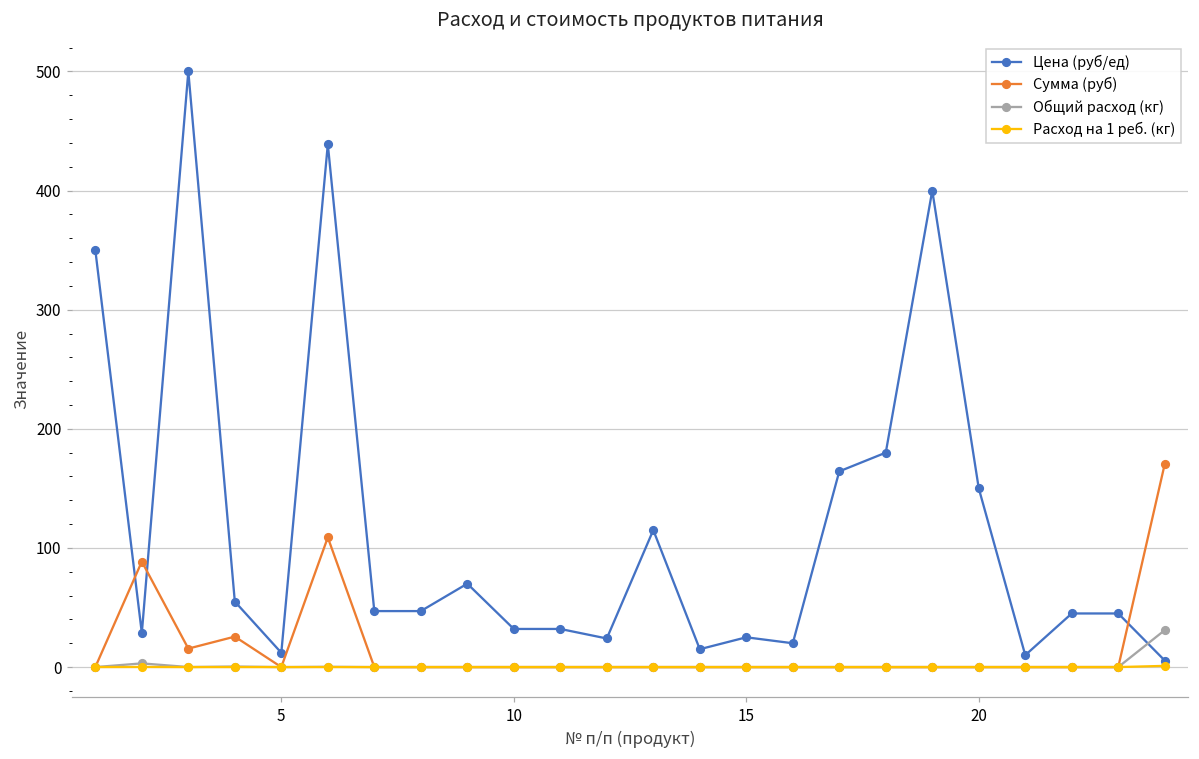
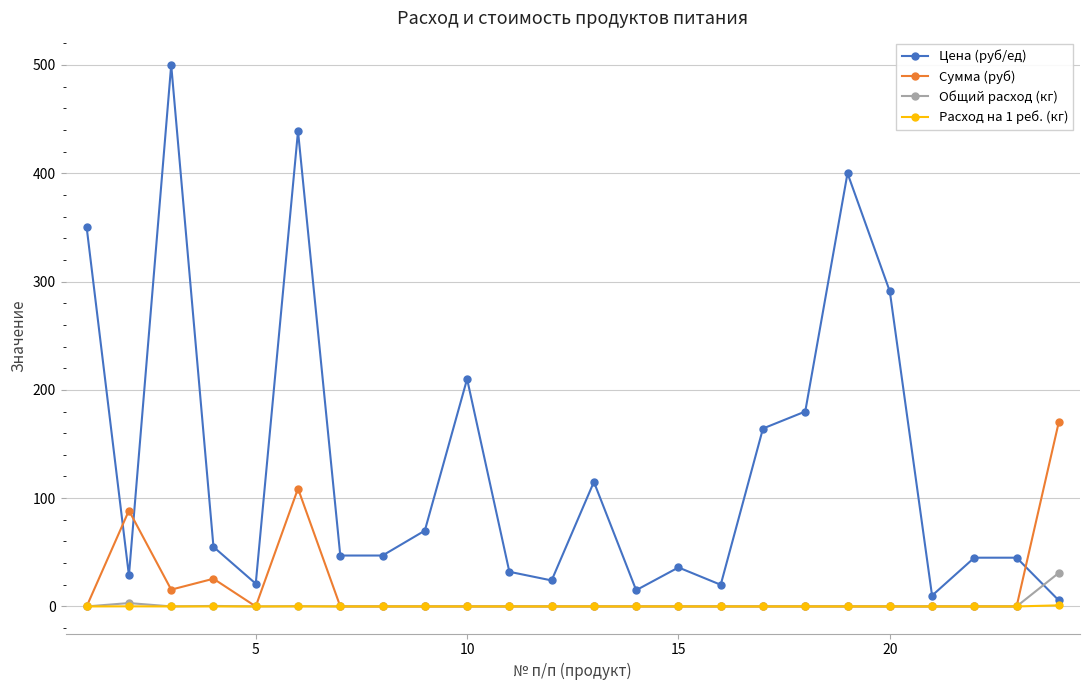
  {
    "Цена (руб/ед)": {
-     "5": 12,
-     "10": 32,
-     "15": 25,
-     "20": 150
+     "5": 21,
+     "10": 210,
+     "15": 36,
+     "20": 291
    }
  }
